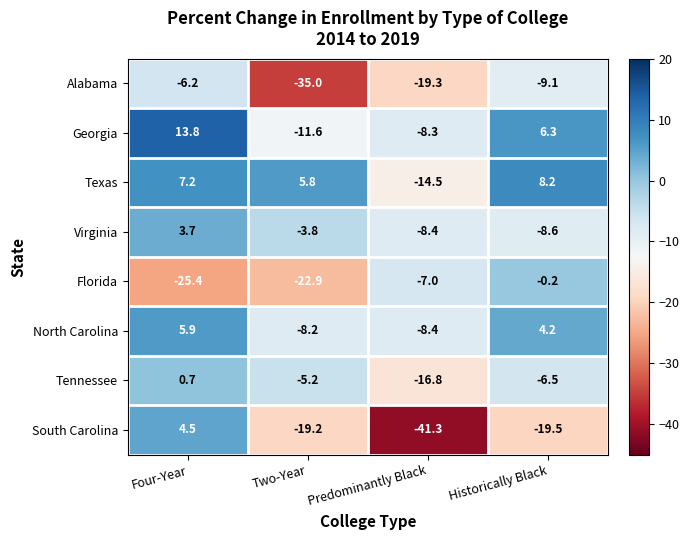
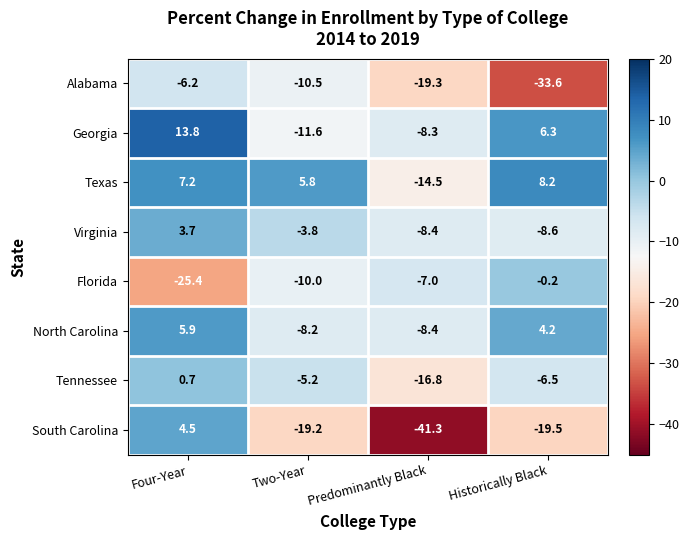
  {
    "Alabama": {
      "Four-Year": -6.2,
-     "Two-Year": -35.0,
+     "Two-Year": -10.5,
      "Predominantly Black": -19.3,
-     "Historically Black": -9.1
+     "Historically Black": -33.6
    },
    "Georgia": {
      "Four-Year": 13.8,
      "Two-Year": -11.6,
      "Predominantly Black": -8.3,
      "Historically Black": 6.3
    },
    "Texas": {
      "Four-Year": 7.2,
      "Two-Year": 5.8,
      "Predominantly Black": -14.5,
      "Historically Black": 8.2
    },
    "Virginia": {
      "Four-Year": 3.7,
      "Two-Year": -3.8,
      "Predominantly Black": -8.4,
      "Historically Black": -8.6
    },
    "Florida": {
      "Four-Year": -25.4,
-     "Two-Year": -22.9,
+     "Two-Year": -10.0,
      "Predominantly Black": -7.0,
      "Historically Black": -0.2
    },
    "North Carolina": {
      "Four-Year": 5.9,
      "Two-Year": -8.2,
      "Predominantly Black": -8.4,
      "Historically Black": 4.2
    },
    "Tennessee": {
      "Four-Year": 0.7,
      "Two-Year": -5.2,
      "Predominantly Black": -16.8,
      "Historically Black": -6.5
    },
    "South Carolina": {
      "Four-Year": 4.5,
      "Two-Year": -19.2,
      "Predominantly Black": -41.3,
      "Historically Black": -19.5
    }
  }
